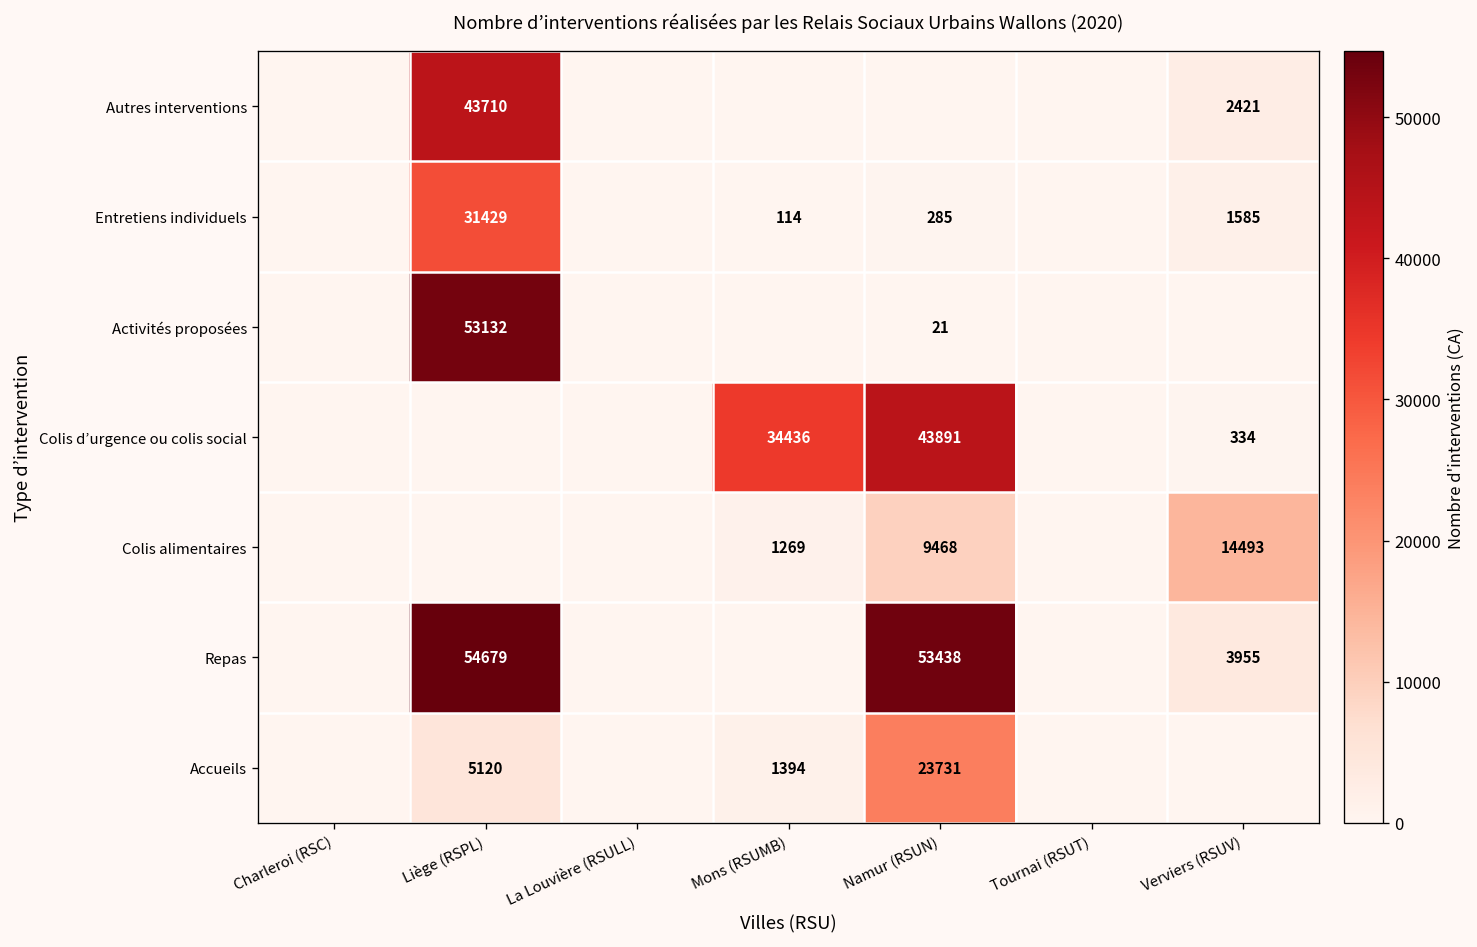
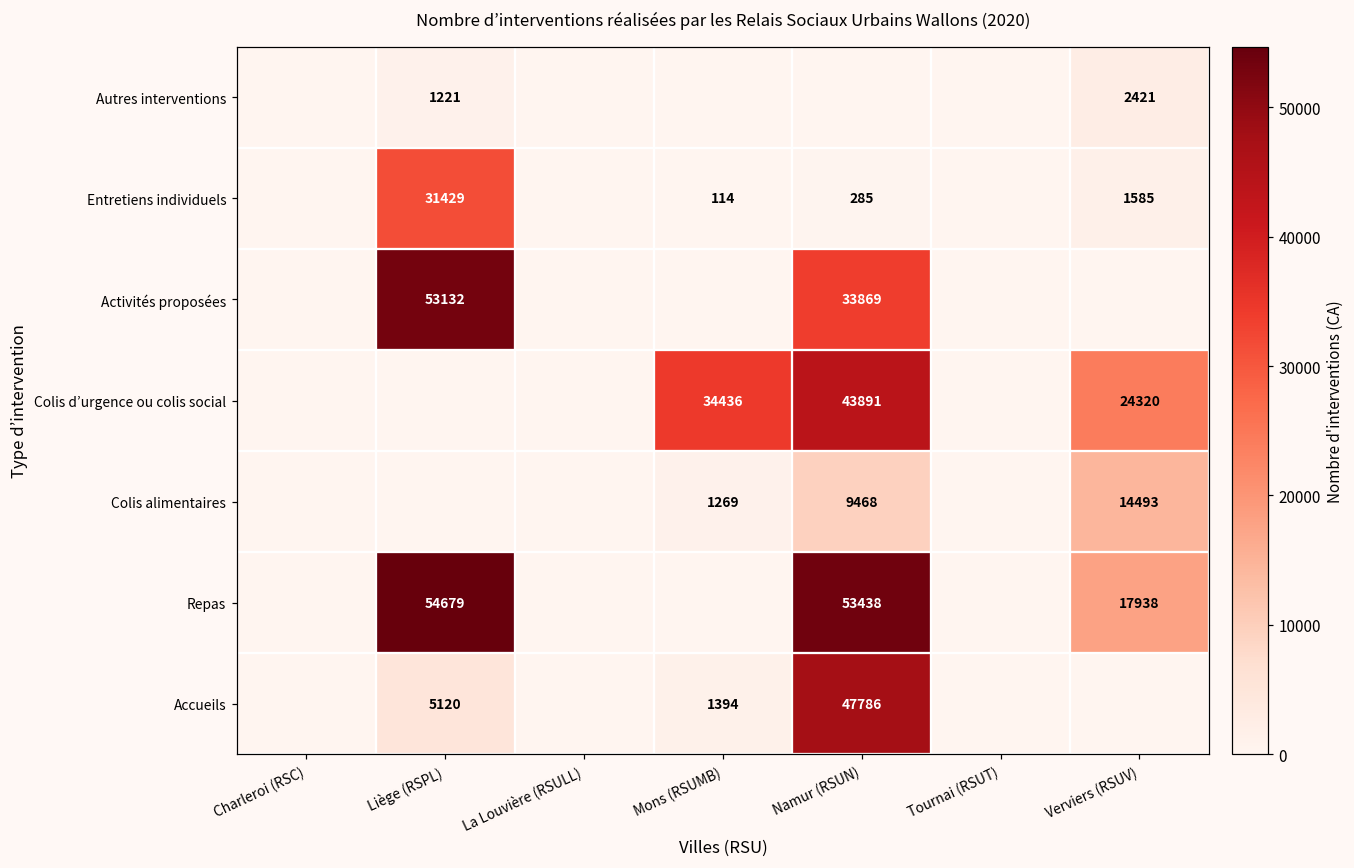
  {
    "Autres interventions": {
-     "Liège (RSPL)": 43710,
+     "Liège (RSPL)": 1221,
      "Verviers (RSUV)": 2421
    },
    "Entretiens individuels": {
      "Liège (RSPL)": 31429,
      "Mons (RSUMB)": 114,
      "Namur (RSUN)": 285,
      "Verviers (RSUV)": 1585
    },
    "Activités proposées": {
      "Liège (RSPL)": 53132,
-     "Namur (RSUN)": 21
+     "Namur (RSUN)": 33869
    },
    "Colis d’urgence ou colis social": {
      "Mons (RSUMB)": 34436,
      "Namur (RSUN)": 43891,
-     "Verviers (RSUV)": 334
+     "Verviers (RSUV)": 24320
    },
    "Colis alimentaires": {
      "Mons (RSUMB)": 1269,
      "Namur (RSUN)": 9468,
      "Verviers (RSUV)": 14493
    },
    "Repas": {
      "Liège (RSPL)": 54679,
      "Namur (RSUN)": 53438,
-     "Verviers (RSUV)": 3955
+     "Verviers (RSUV)": 17938
    },
    "Accueils": {
      "Liège (RSPL)": 5120,
      "Mons (RSUMB)": 1394,
-     "Namur (RSUN)": 23731
+     "Namur (RSUN)": 47786
    }
  }
